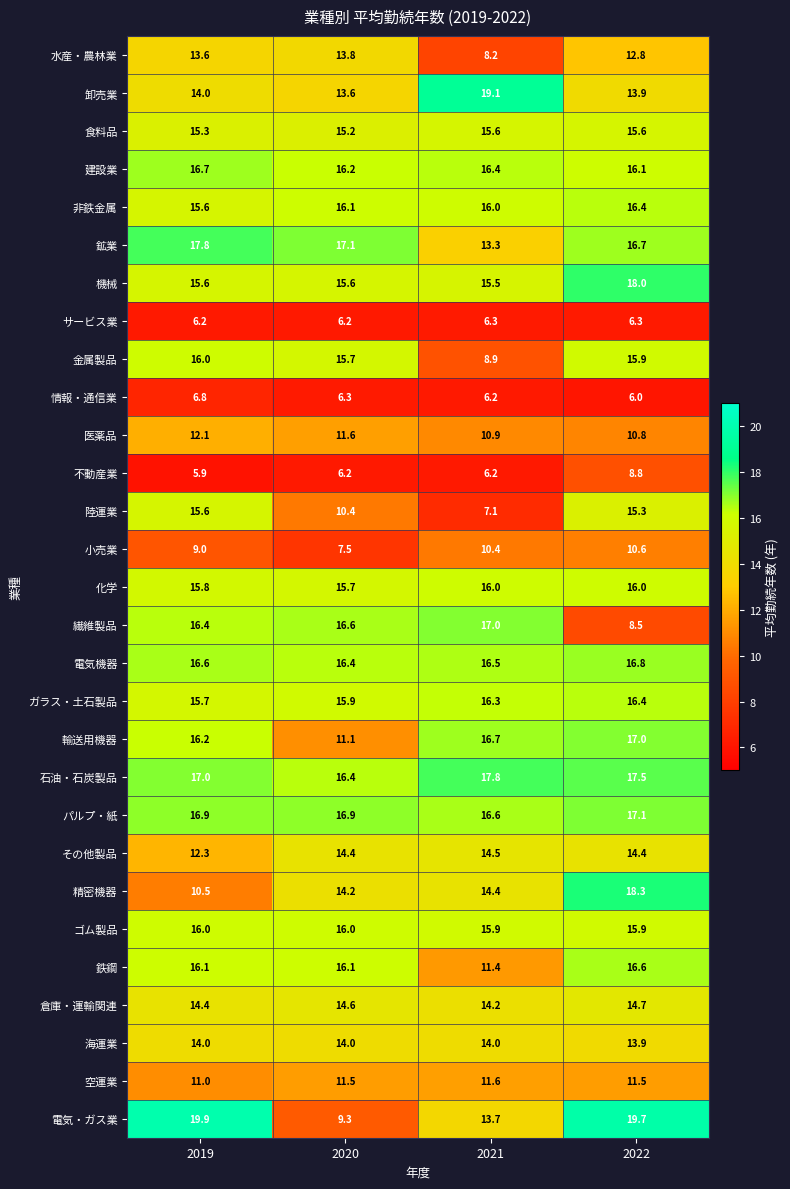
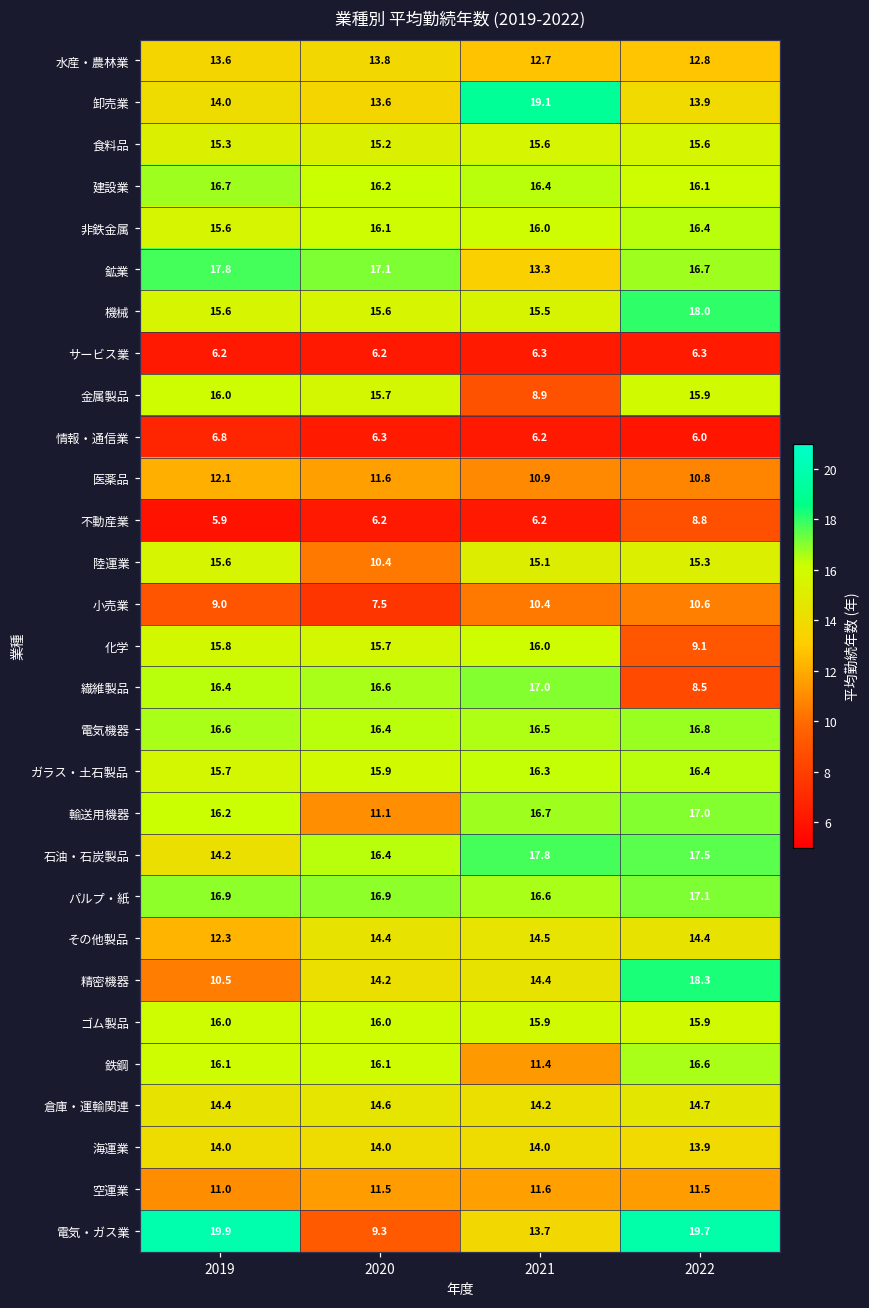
  {
    "水産・農林業": {
      "2019": 13.6,
      "2020": 13.8,
-     "2021": 8.2,
+     "2021": 12.7,
      "2022": 12.8
    },
    "卸売業": {
      "2019": 14.0,
      "2020": 13.6,
      "2021": 19.1,
      "2022": 13.9
    },
    "食料品": {
      "2019": 15.3,
      "2020": 15.2,
      "2021": 15.6,
      "2022": 15.6
    },
    "建設業": {
      "2019": 16.7,
      "2020": 16.2,
      "2021": 16.4,
      "2022": 16.1
    },
    "非鉄金属": {
      "2019": 15.6,
      "2020": 16.1,
      "2021": 16.0,
      "2022": 16.4
    },
    "鉱業": {
      "2019": 17.8,
      "2020": 17.1,
      "2021": 13.3,
      "2022": 16.7
    },
    "機械": {
      "2019": 15.6,
      "2020": 15.6,
      "2021": 15.5,
      "2022": 18.0
    },
    "サービス業": {
      "2019": 6.2,
      "2020": 6.2,
      "2021": 6.3,
      "2022": 6.3
    },
    "金属製品": {
      "2019": 16.0,
      "2020": 15.7,
      "2021": 8.9,
      "2022": 15.9
    },
    "情報・通信業": {
      "2019": 6.8,
      "2020": 6.3,
      "2021": 6.2,
      "2022": 6.0
    },
    "医薬品": {
      "2019": 12.1,
      "2020": 11.6,
      "2021": 10.9,
      "2022": 10.8
    },
    "不動産業": {
      "2019": 5.9,
      "2020": 6.2,
      "2021": 6.2,
      "2022": 8.8
    },
    "陸運業": {
      "2019": 15.6,
      "2020": 10.4,
-     "2021": 7.1,
+     "2021": 15.1,
      "2022": 15.3
    },
    "小売業": {
      "2019": 9.0,
      "2020": 7.5,
      "2021": 10.4,
      "2022": 10.6
    },
    "化学": {
      "2019": 15.8,
      "2020": 15.7,
      "2021": 16.0,
-     "2022": 16.0
+     "2022": 9.1
    },
    "繊維製品": {
      "2019": 16.4,
      "2020": 16.6,
      "2021": 17.0,
      "2022": 8.5
    },
    "電気機器": {
      "2019": 16.6,
      "2020": 16.4,
      "2021": 16.5,
      "2022": 16.8
    },
    "ガラス・土石製品": {
      "2019": 15.7,
      "2020": 15.9,
      "2021": 16.3,
      "2022": 16.4
    },
    "輸送用機器": {
      "2019": 16.2,
      "2020": 11.1,
      "2021": 16.7,
      "2022": 17.0
    },
    "石油・石炭製品": {
-     "2019": 17.0,
+     "2019": 14.2,
      "2020": 16.4,
      "2021": 17.8,
      "2022": 17.5
    },
    "パルプ・紙": {
      "2019": 16.9,
      "2020": 16.9,
      "2021": 16.6,
      "2022": 17.1
    },
    "その他製品": {
      "2019": 12.3,
      "2020": 14.4,
      "2021": 14.5,
      "2022": 14.4
    },
    "精密機器": {
      "2019": 10.5,
      "2020": 14.2,
      "2021": 14.4,
      "2022": 18.3
    },
    "ゴム製品": {
      "2019": 16.0,
      "2020": 16.0,
      "2021": 15.9,
      "2022": 15.9
    },
    "鉄鋼": {
      "2019": 16.1,
      "2020": 16.1,
      "2021": 11.4,
      "2022": 16.6
    },
    "倉庫・運輸関連": {
      "2019": 14.4,
      "2020": 14.6,
      "2021": 14.2,
      "2022": 14.7
    },
    "海運業": {
      "2019": 14.0,
      "2020": 14.0,
      "2021": 14.0,
      "2022": 13.9
    },
    "空運業": {
      "2019": 11.0,
      "2020": 11.5,
      "2021": 11.6,
      "2022": 11.5
    },
    "電気・ガス業": {
      "2019": 19.9,
      "2020": 9.3,
      "2021": 13.7,
      "2022": 19.7
    }
  }
